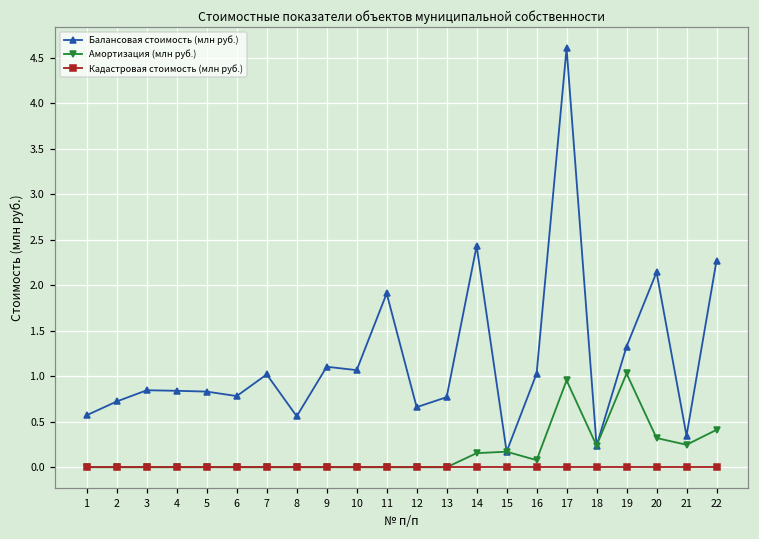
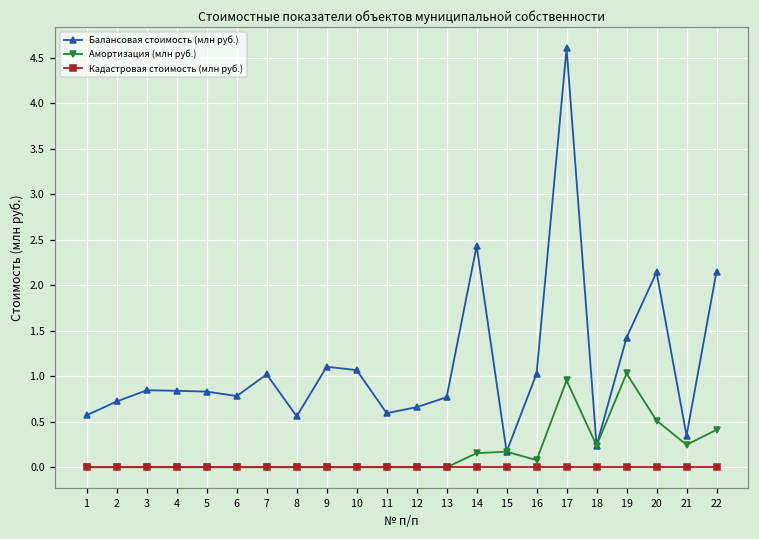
  {
    "Балансовая стоимость (млн руб.)": {
      "1": 0.6,
      "2": 0.7,
      "3": 0.8,
      "4": 0.8,
      "5": 0.8,
      "6": 0.8,
      "7": 1.0,
      "8": 0.6,
      "9": 1.1,
      "10": 1.1,
-     "11": 1.9,
+     "11": 0.6,
      "12": 0.7,
      "13": 0.8,
      "14": 2.4,
      "16": 1.0,
      "17": 4.6,
-     "19": 1.3,
+     "19": 1.4,
      "20": 2.1,
      "21": 0.3,
-     "22": 2.3
+     "22": 2.2
    },
    "Амортизация (млн руб.)": {
      "14": 0.2,
      "16": 0.1,
      "17": 1.0,
      "19": 1.0,
-     "20": 0.3,
+     "20": 0.5,
      "21": 0.2,
      "22": 0.4
    },
    "Кадастровая стоимость (млн руб.)": {
      "14": 0.0,
      "15": 0.0,
      "16": 0.0,
      "17": 0.0,
      "18": 0.0,
      "19": 0.0,
      "20": 0.0,
      "21": 0.0,
      "22": 0.0
    }
  }
